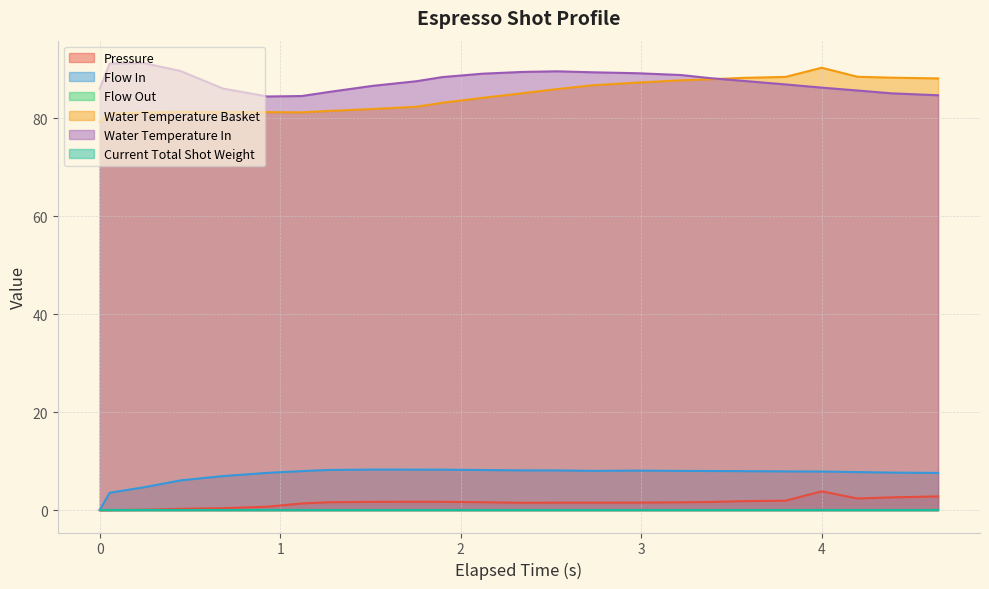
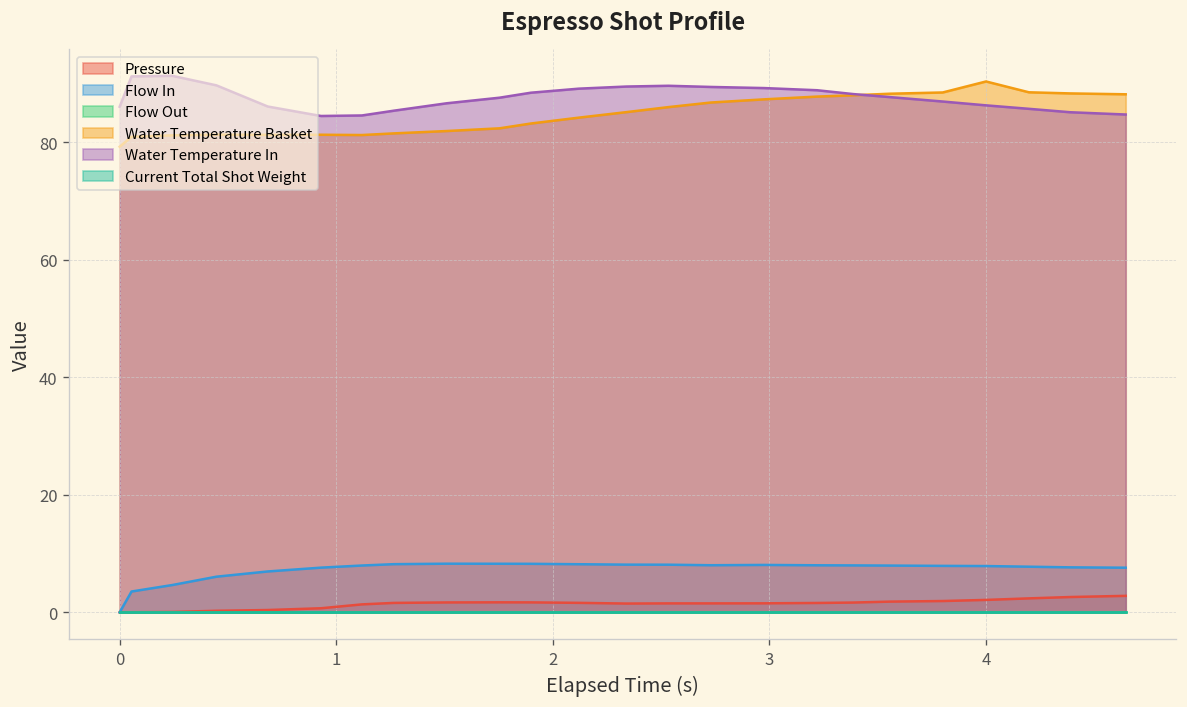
  {
    "Pressure": {
-     "4": 4
+     "4": 2
    },
    "Water Temperature Basket": {
      "4": 90
    },
    "Water Temperature In": {
      "4": 86
    }
  }
